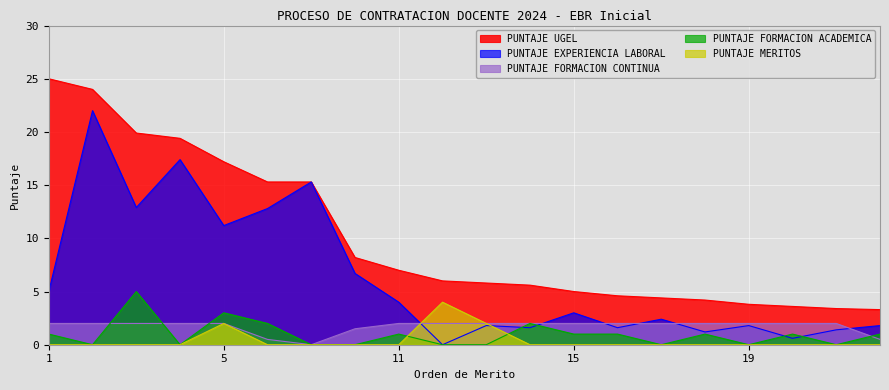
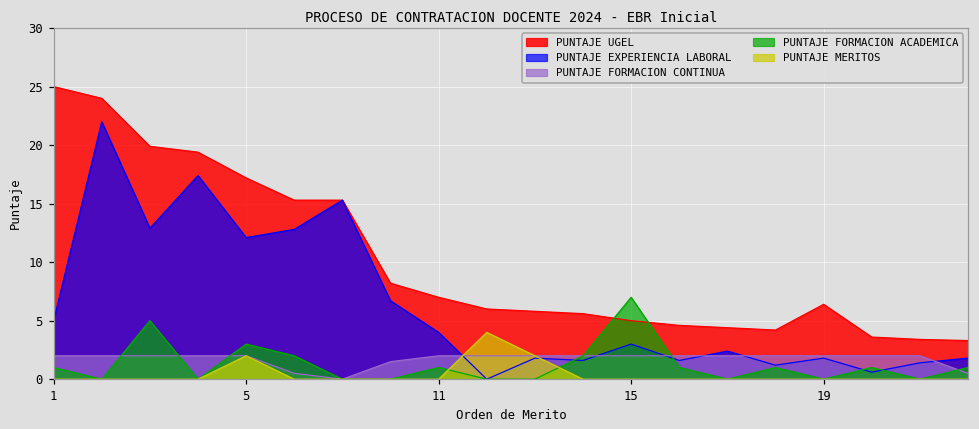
  {
    "PUNTAJE UGEL": {
      "1": 25.0,
      "5": 17.2,
      "11": 7.0,
      "15": 5.0,
-     "19": 3.8
+     "19": 6.4
    },
    "PUNTAJE EXPERIENCIA LABORAL": {
      "1": 5.0,
-     "5": 11.2,
+     "5": 12.1,
      "11": 4.0,
      "15": 3.0
    },
    "PUNTAJE FORMACION CONTINUA": {
      "1": 2.0,
      "11": 2.0,
      "15": 2.0
    },
    "PUNTAJE FORMACION ACADEMICA": {
      "1": 1,
      "5": 3,
      "11": 1,
-     "15": 1
+     "15": 7
    },
    "PUNTAJE MERITOS": {
      "1": 0.0,
      "11": 0.0,
      "15": 0.0
    }
  }
